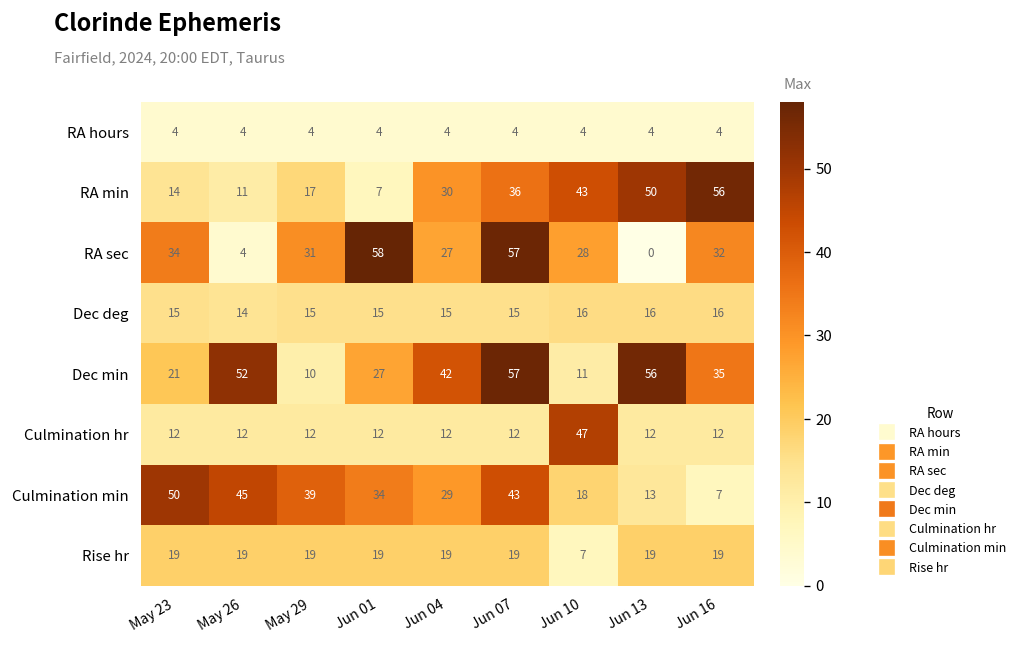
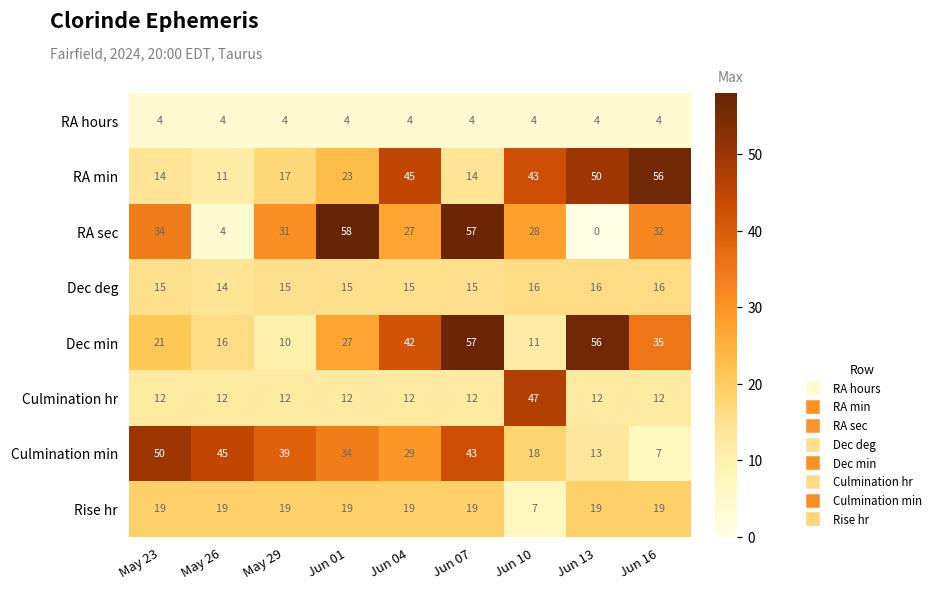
  {
    "RA hours": {
      "May 23": 4,
      "May 26": 4,
      "May 29": 4,
      "Jun 01": 4,
      "Jun 04": 4,
      "Jun 07": 4,
      "Jun 10": 4,
      "Jun 13": 4,
      "Jun 16": 4
    },
    "RA min": {
      "May 23": 14,
      "May 26": 11,
      "May 29": 17,
-     "Jun 01": 7,
-     "Jun 04": 30,
-     "Jun 07": 36,
+     "Jun 01": 23,
+     "Jun 04": 45,
+     "Jun 07": 14,
      "Jun 10": 43,
      "Jun 13": 50,
      "Jun 16": 56
    },
    "RA sec": {
      "May 23": 34,
      "May 26": 4,
      "May 29": 31,
      "Jun 01": 58,
      "Jun 04": 27,
      "Jun 07": 57,
      "Jun 10": 28,
      "Jun 13": 0,
      "Jun 16": 32
    },
    "Dec deg": {
      "May 23": 15,
      "May 26": 14,
      "May 29": 15,
      "Jun 01": 15,
      "Jun 04": 15,
      "Jun 07": 15,
      "Jun 10": 16,
      "Jun 13": 16,
      "Jun 16": 16
    },
    "Dec min": {
      "May 23": 21,
-     "May 26": 52,
+     "May 26": 16,
      "May 29": 10,
      "Jun 01": 27,
      "Jun 04": 42,
      "Jun 07": 57,
      "Jun 10": 11,
      "Jun 13": 56,
      "Jun 16": 35
    },
    "Culmination hr": {
      "May 23": 12,
      "May 26": 12,
      "May 29": 12,
      "Jun 01": 12,
      "Jun 04": 12,
      "Jun 07": 12,
      "Jun 10": 47,
      "Jun 13": 12,
      "Jun 16": 12
    },
    "Culmination min": {
      "May 23": 50,
      "May 26": 45,
      "May 29": 39,
      "Jun 01": 34,
      "Jun 04": 29,
      "Jun 07": 43,
      "Jun 10": 18,
      "Jun 13": 13,
      "Jun 16": 7
    },
    "Rise hr": {
      "May 23": 19,
      "May 26": 19,
      "May 29": 19,
      "Jun 01": 19,
      "Jun 04": 19,
      "Jun 07": 19,
      "Jun 10": 7,
      "Jun 13": 19,
      "Jun 16": 19
    }
  }
